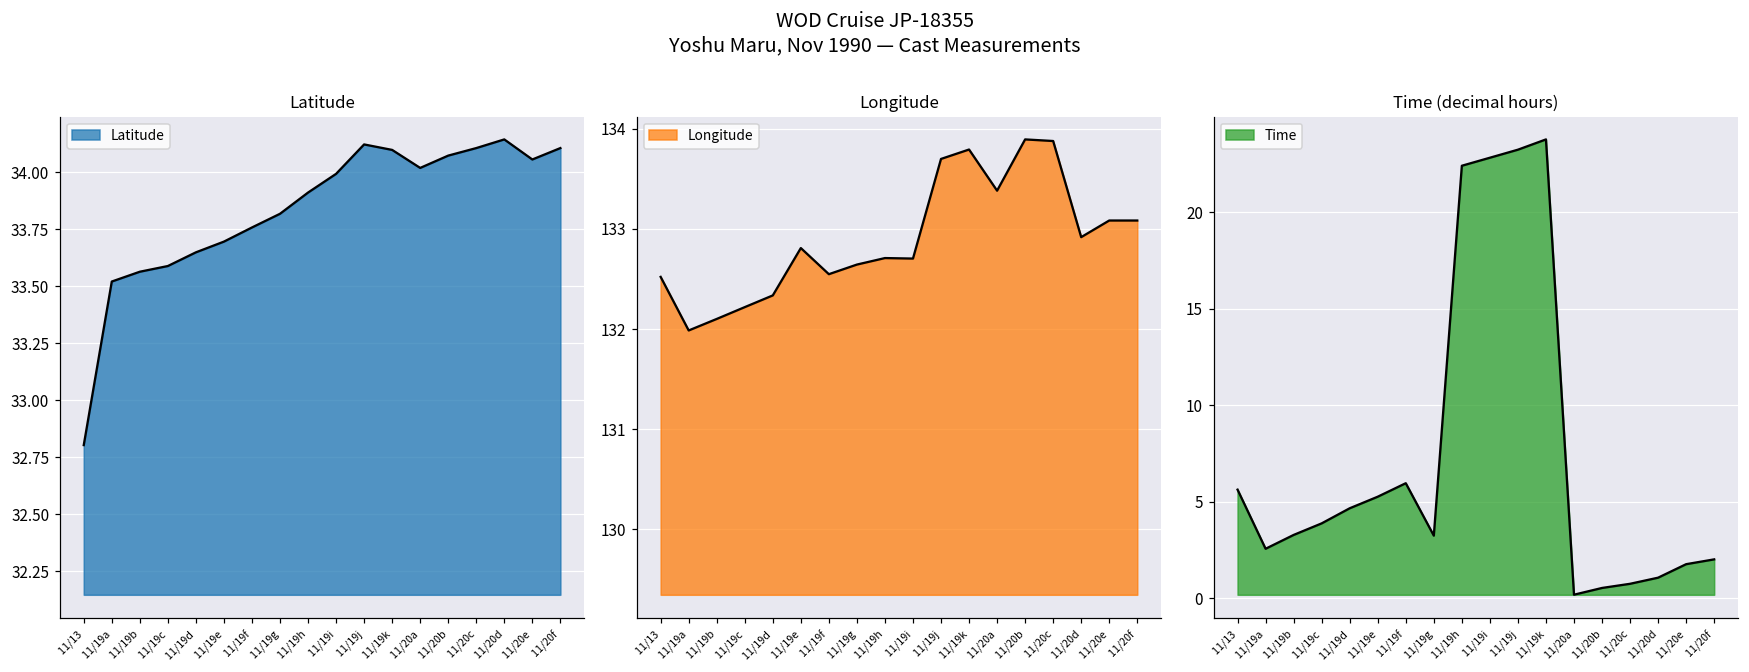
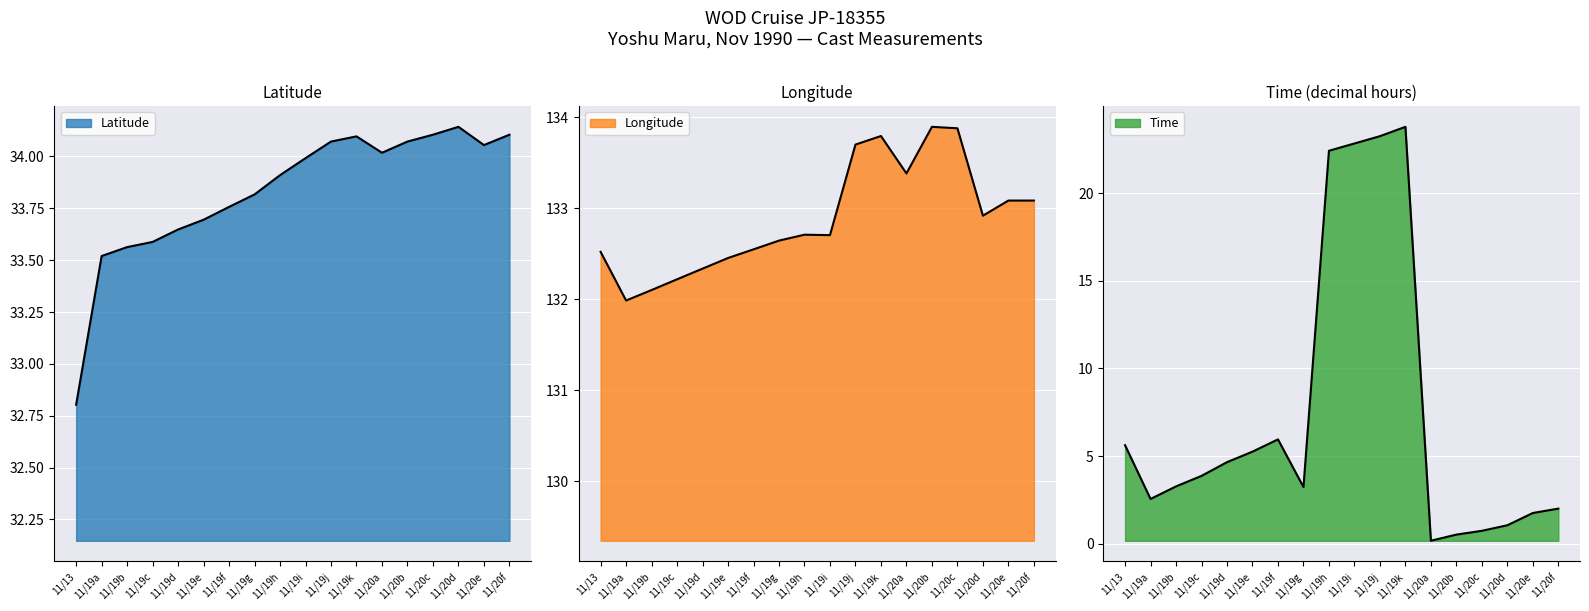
  {
    "Latitude": {
      "11/13": 32.80,
      "11/19a": 33.52,
      "11/19b": 33.56,
      "11/19c": 33.59,
      "11/19d": 33.65,
      "11/19e": 33.70,
      "11/19f": 33.76,
      "11/19g": 33.82,
      "11/19h": 33.91,
      "11/19i": 33.99,
-     "11/19j": 34.12,
+     "11/19j": 34.07,
      "11/19k": 34.10,
      "11/20a": 34.02,
      "11/20b": 34.07,
      "11/20c": 34.11,
      "11/20d": 34.14,
      "11/20e": 34.06,
      "11/20f": 34.11
    },
    "Longitude": {
      "11/13": 132.5,
      "11/19a": 132.0,
      "11/19b": 132.1,
      "11/19c": 132.2,
      "11/19d": 132.3,
-     "11/19e": 132.8,
+     "11/19e": 132.5,
      "11/19f": 132.5,
      "11/19g": 132.6,
      "11/19h": 132.7,
      "11/19i": 132.7,
      "11/19j": 133.7,
      "11/19k": 133.8,
      "11/20a": 133.4,
      "11/20b": 133.9,
      "11/20c": 133.9,
      "11/20d": 132.9,
      "11/20e": 133.1,
      "11/20f": 133.1
    },
    "Time (decimal hours)": {
      "11/13": 5.6,
      "11/19a": 2.6,
      "11/19b": 3.3,
      "11/19c": 3.9,
      "11/19d": 4.7,
      "11/19e": 5.3,
      "11/19f": 6.0,
      "11/19g": 3.2,
      "11/19h": 22.4,
      "11/19i": 22.8,
      "11/19j": 23.3,
      "11/19k": 23.8,
      "11/20a": 0.2,
      "11/20b": 0.5,
      "11/20c": 0.7,
      "11/20d": 1.1,
      "11/20e": 1.8,
      "11/20f": 2.0
    }
  }
